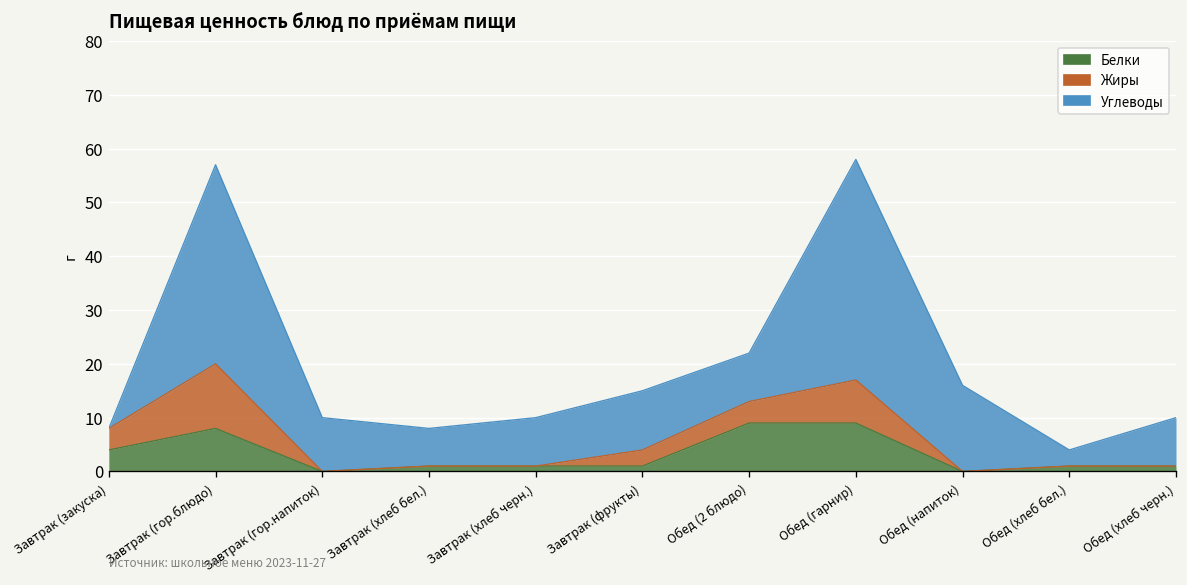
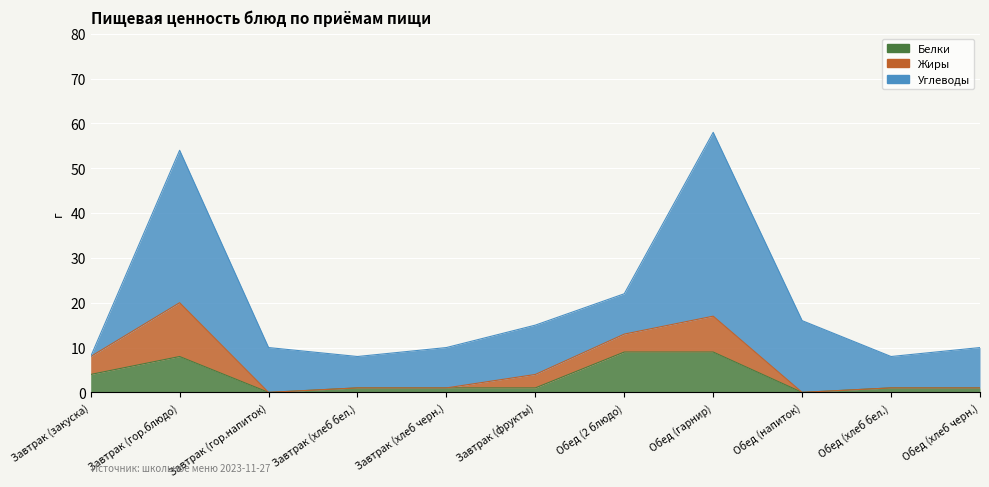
  {
    "Белки": {
      "Завтрак (закуска)": 4,
      "Завтрак (гор.блюдо)": 8,
      "Завтрак (фрукты)": 1,
      "Обед (2 блюдо)": 9,
      "Обед (гарнир)": 9
    },
    "Жиры": {
      "Завтрак (гор.блюдо)": 12,
      "Завтрак (фрукты)": 3,
      "Обед (2 блюдо)": 4,
      "Обед (гарнир)": 8
    },
    "Углеводы": {
-     "Завтрак (гор.блюдо)": 37,
+     "Завтрак (гор.блюдо)": 34,
      "Завтрак (гор.напиток)": 10,
      "Завтрак (хлеб бел.)": 7,
      "Завтрак (хлеб черн.)": 9,
      "Завтрак (фрукты)": 11,
      "Обед (2 блюдо)": 9,
      "Обед (гарнир)": 41,
      "Обед (напиток)": 16,
-     "Обед (хлеб бел.)": 3,
+     "Обед (хлеб бел.)": 7,
      "Обед (хлеб черн.)": 9
    }
  }
